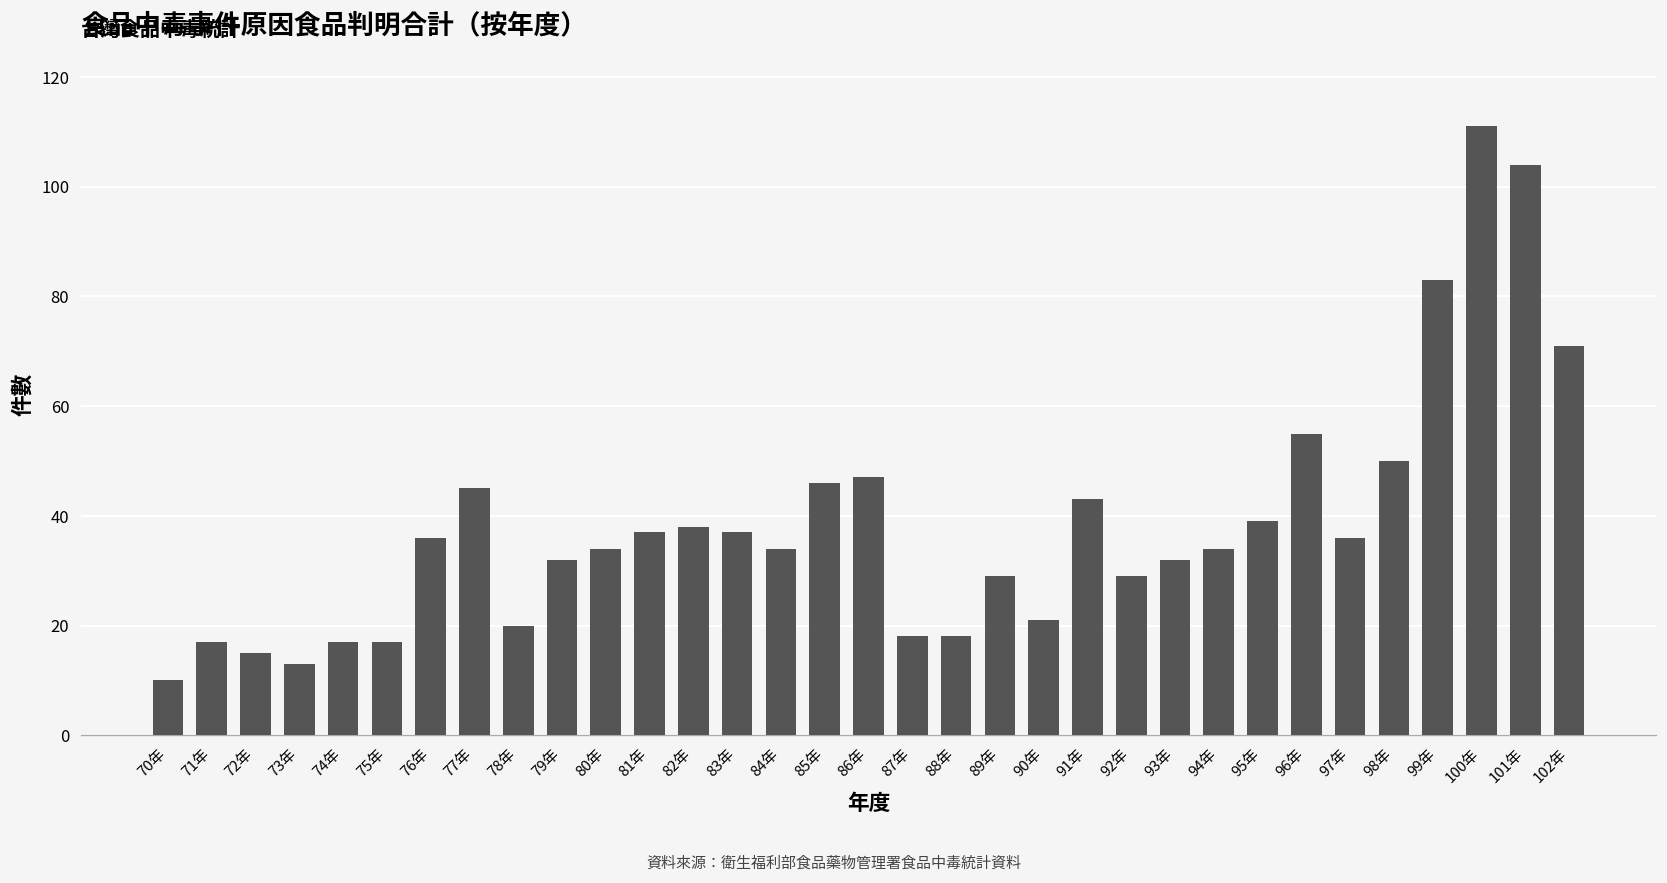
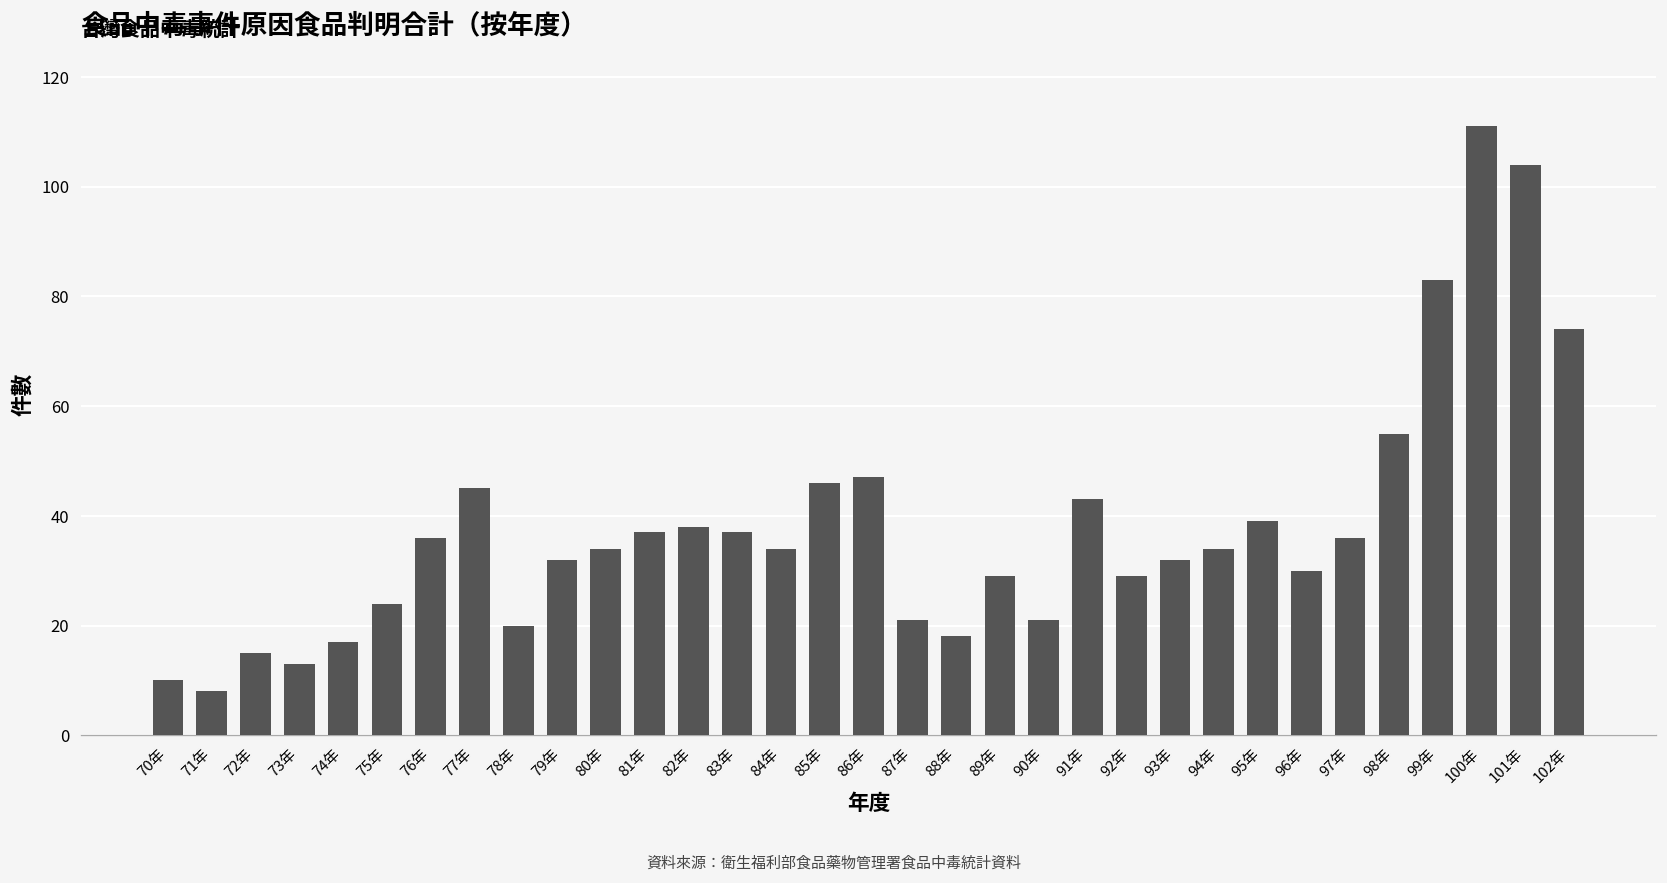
  {
    "70年": 10,
-   "71年": 17,
+   "71年": 8,
    "72年": 15,
    "73年": 13,
    "74年": 17,
-   "75年": 17,
+   "75年": 24,
    "76年": 36,
    "77年": 45,
    "78年": 20,
    "79年": 32,
    "80年": 34,
    "81年": 37,
    "82年": 38,
    "83年": 37,
    "84年": 34,
    "85年": 46,
    "86年": 47,
-   "87年": 18,
+   "87年": 21,
    "88年": 18,
    "89年": 29,
    "90年": 21,
    "91年": 43,
    "92年": 29,
    "93年": 32,
    "94年": 34,
    "95年": 39,
-   "96年": 55,
+   "96年": 30,
    "97年": 36,
-   "98年": 50,
+   "98年": 55,
    "99年": 83,
    "100年": 111,
    "101年": 104,
-   "102年": 71
+   "102年": 74
  }
